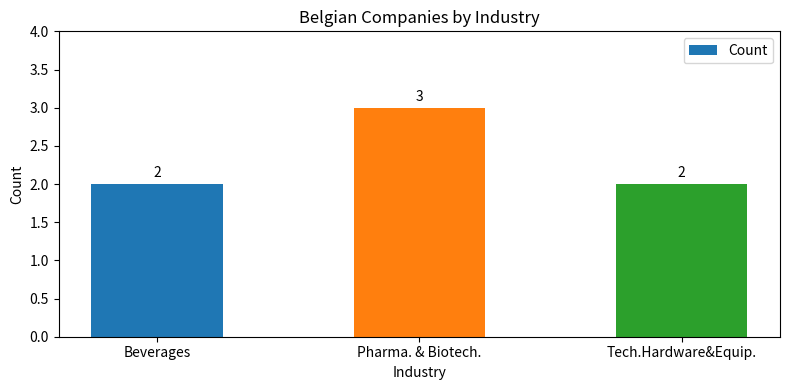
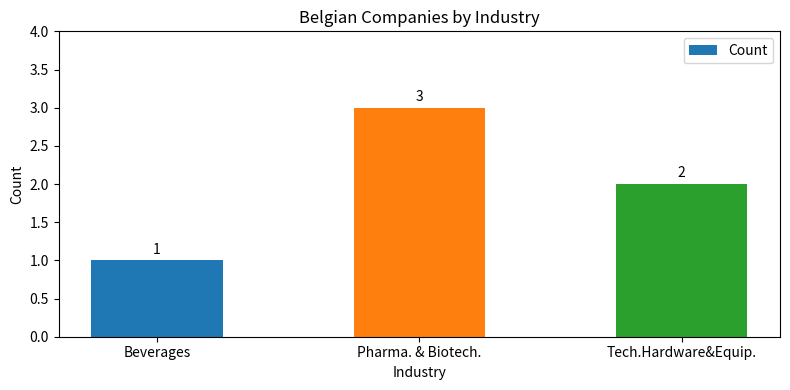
  {
-   "Beverages": 2,
+   "Beverages": 1,
    "Pharma. & Biotech.": 3,
    "Tech.Hardware&Equip.": 2
  }
